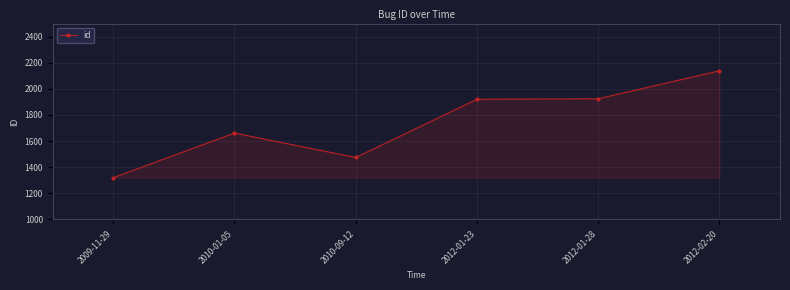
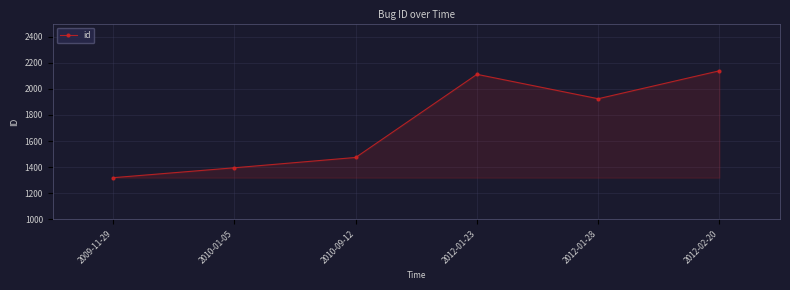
  {
    "2009-11-29": 1320,
-   "2010-01-05": 1660,
+   "2010-01-05": 1400,
    "2010-09-12": 1470,
-   "2012-01-23": 1920,
+   "2012-01-23": 2110,
    "2012-01-28": 1920,
    "2012-02-20": 2140
  }
